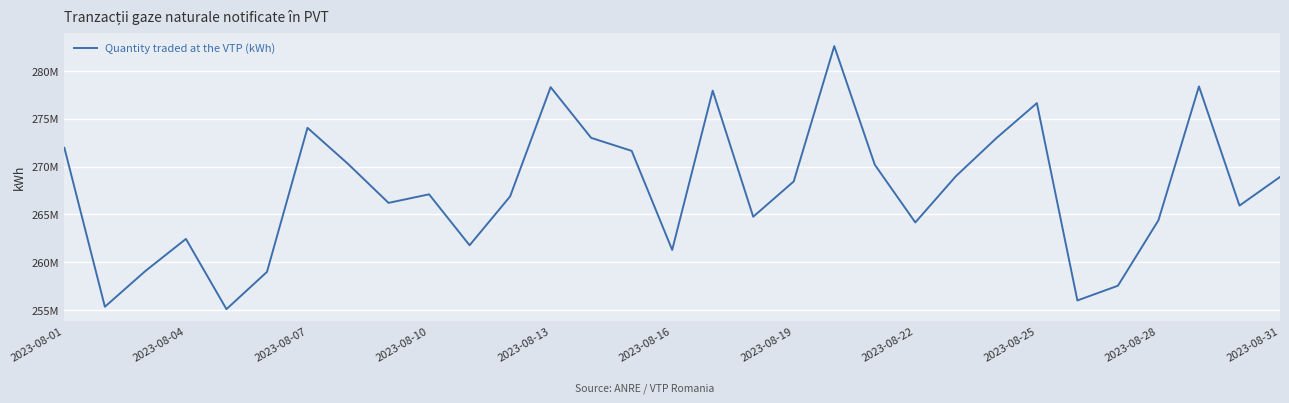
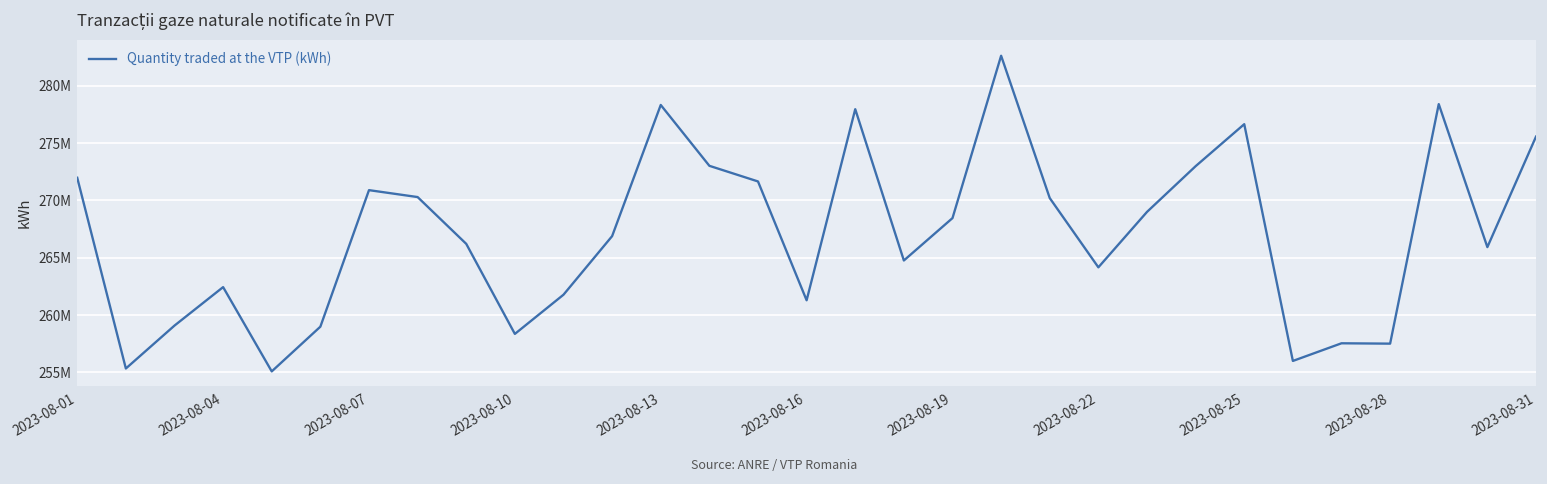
  {
    "2023-08-01": 272000000,
    "2023-08-04": 262000000,
-   "2023-08-07": 274000000,
-   "2023-08-10": 267000000,
+   "2023-08-07": 271000000,
+   "2023-08-10": 258000000,
    "2023-08-13": 278000000,
    "2023-08-16": 261000000,
    "2023-08-19": 268000000,
    "2023-08-22": 264000000,
    "2023-08-25": 277000000,
-   "2023-08-28": 264000000,
-   "2023-08-31": 269000000
+   "2023-08-28": 258000000,
+   "2023-08-31": 276000000
  }
